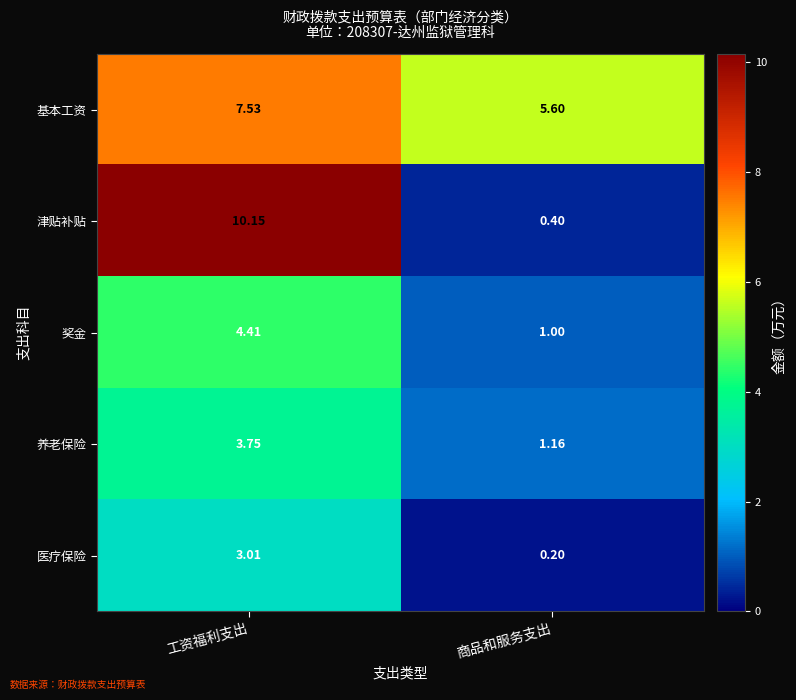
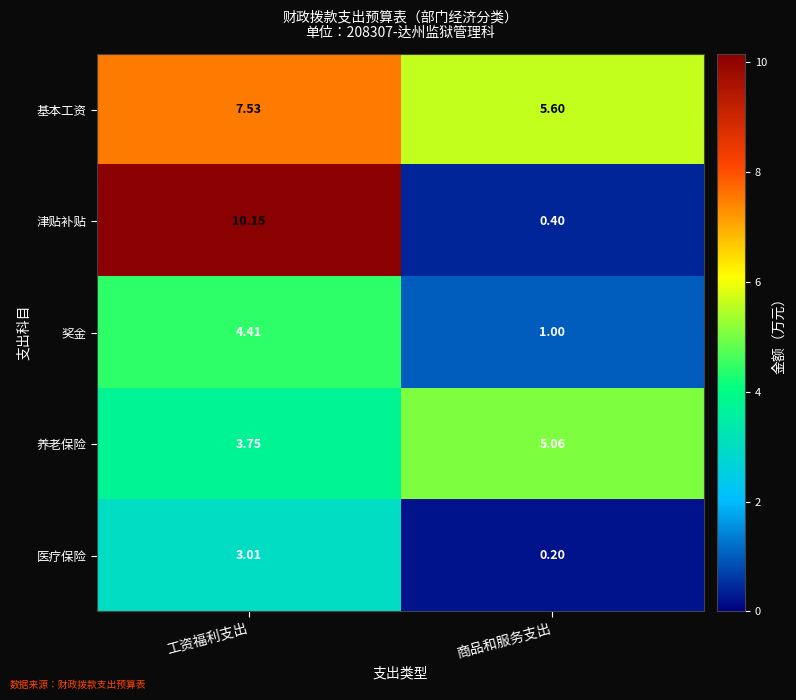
  {
    "基本工资": {
      "工资福利支出": 7.53,
      "商品和服务支出": 5.60
    },
    "津贴补贴": {
      "工资福利支出": 10.15,
      "商品和服务支出": 0.40
    },
    "奖金": {
      "工资福利支出": 4.41,
      "商品和服务支出": 1.00
    },
    "养老保险": {
      "工资福利支出": 3.75,
-     "商品和服务支出": 1.16
+     "商品和服务支出": 5.06
    },
    "医疗保险": {
      "工资福利支出": 3.01,
      "商品和服务支出": 0.20
    }
  }
